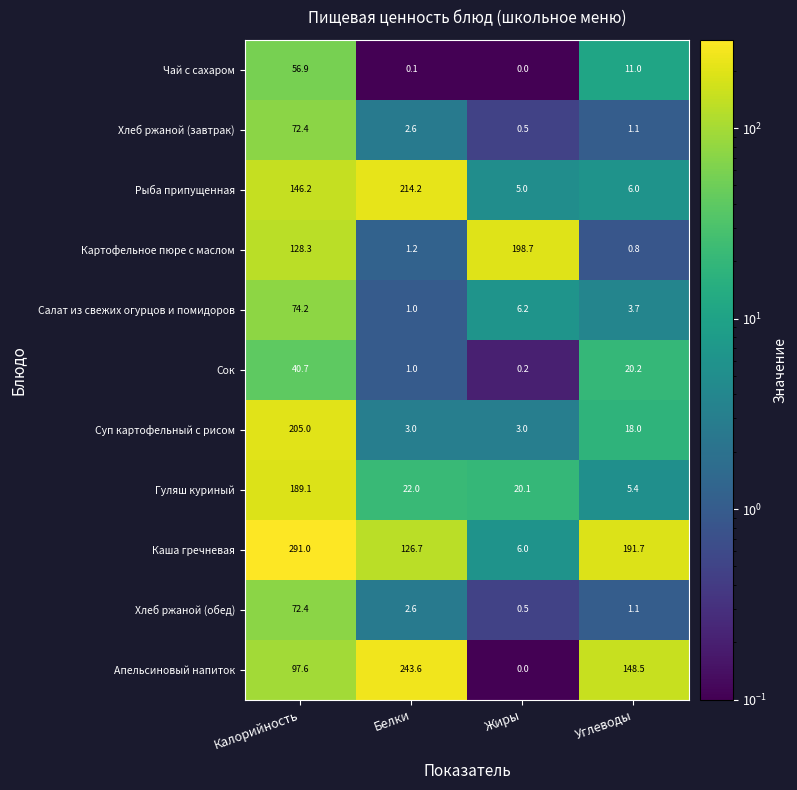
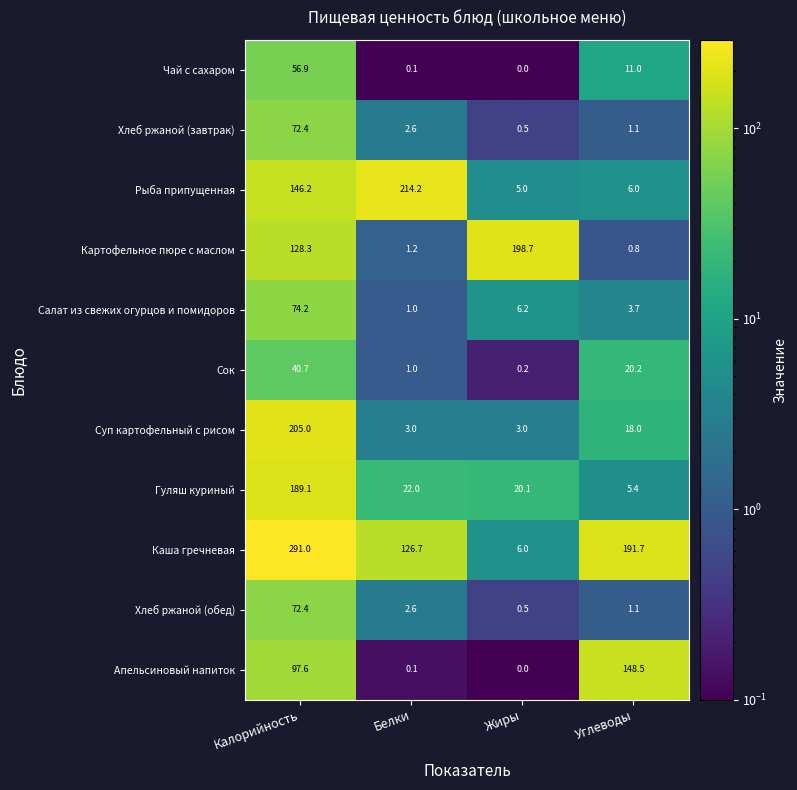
  {
    "Чай с сахаром": {
      "Калорийность": 56.9,
      "Белки": 0.1,
      "Жиры": 0.0,
      "Углеводы": 11.0
    },
    "Хлеб ржаной (завтрак)": {
      "Калорийность": 72.4,
      "Белки": 2.6,
      "Жиры": 0.5,
      "Углеводы": 1.1
    },
    "Рыба припущенная": {
      "Калорийность": 146.2,
      "Белки": 214.2,
      "Жиры": 5.0,
      "Углеводы": 6.0
    },
    "Картофельное пюре с маслом": {
      "Калорийность": 128.3,
      "Белки": 1.2,
      "Жиры": 198.7,
      "Углеводы": 0.8
    },
    "Салат из свежих огурцов и помидоров": {
      "Калорийность": 74.2,
      "Белки": 1.0,
      "Жиры": 6.2,
      "Углеводы": 3.7
    },
    "Сок": {
      "Калорийность": 40.7,
      "Белки": 1.0,
      "Жиры": 0.2,
      "Углеводы": 20.2
    },
    "Суп картофельный с рисом": {
      "Калорийность": 205.0,
      "Белки": 3.0,
      "Жиры": 3.0,
      "Углеводы": 18.0
    },
    "Гуляш куриный": {
      "Калорийность": 189.1,
      "Белки": 22.0,
      "Жиры": 20.1,
      "Углеводы": 5.4
    },
    "Каша гречневая": {
      "Калорийность": 291.0,
      "Белки": 126.7,
      "Жиры": 6.0,
      "Углеводы": 191.7
    },
    "Хлеб ржаной (обед)": {
      "Калорийность": 72.4,
      "Белки": 2.6,
      "Жиры": 0.5,
      "Углеводы": 1.1
    },
    "Апельсиновый напиток": {
      "Калорийность": 97.6,
-     "Белки": 243.6,
+     "Белки": 0.1,
      "Жиры": 0.0,
      "Углеводы": 148.5
    }
  }
